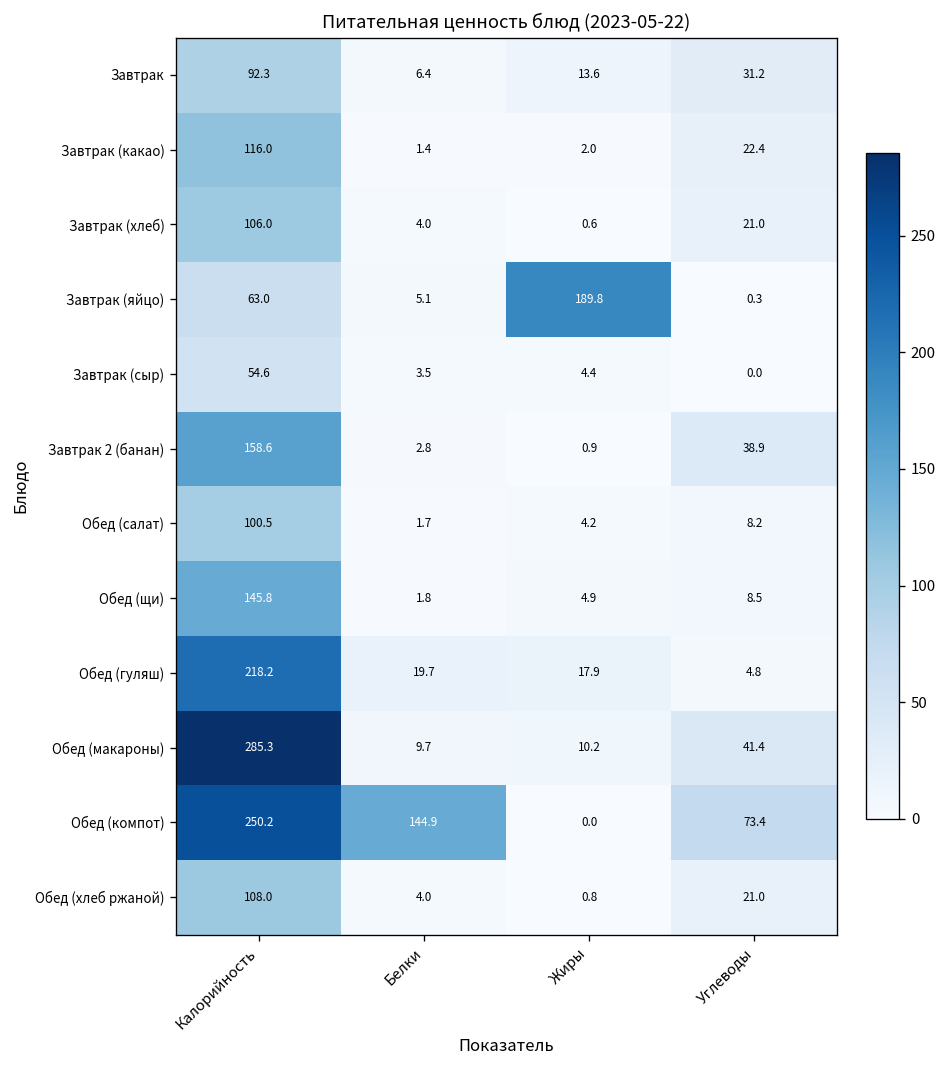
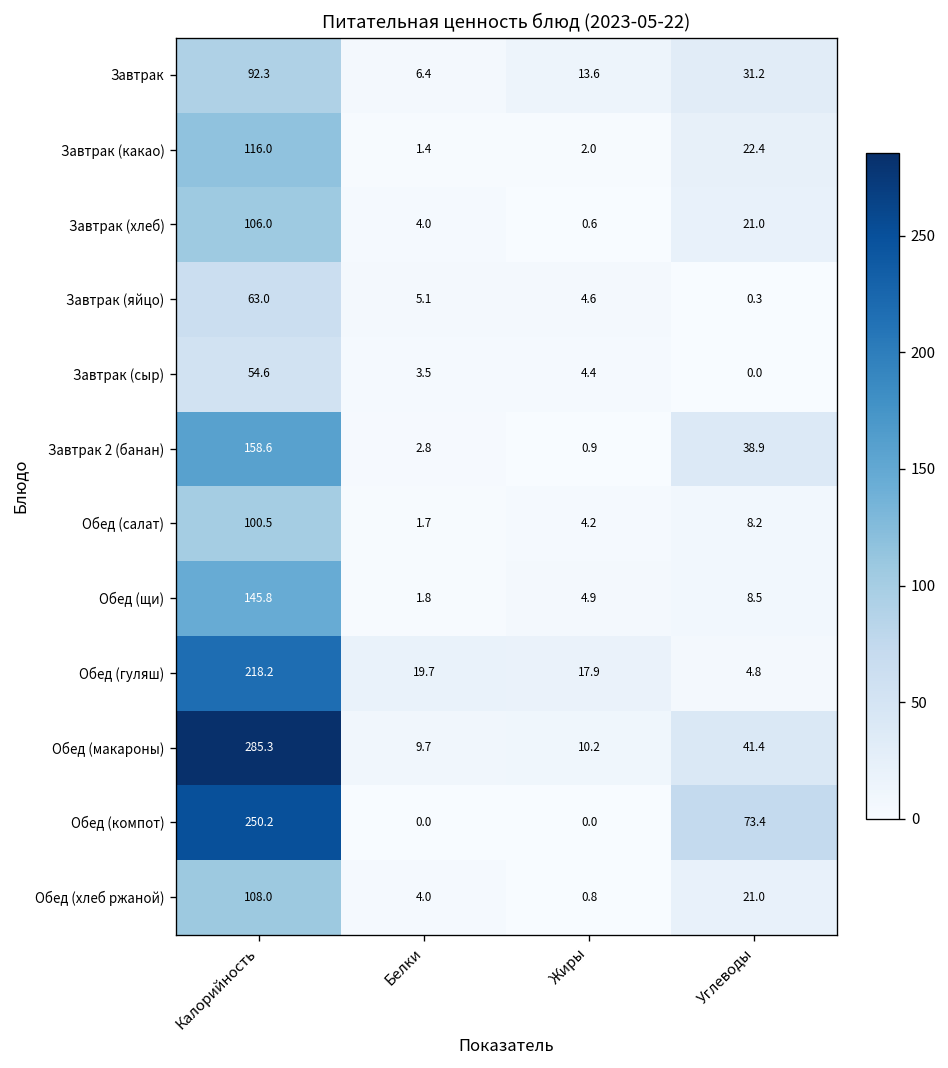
  {
    "Завтрак": {
      "Калорийность": 92.3,
      "Белки": 6.4,
      "Жиры": 13.6,
      "Углеводы": 31.2
    },
    "Завтрак (какао)": {
      "Калорийность": 116.0,
      "Белки": 1.4,
      "Жиры": 2.0,
      "Углеводы": 22.4
    },
    "Завтрак (хлеб)": {
      "Калорийность": 106.0,
      "Белки": 4.0,
      "Жиры": 0.6,
      "Углеводы": 21.0
    },
    "Завтрак (яйцо)": {
      "Калорийность": 63.0,
      "Белки": 5.1,
-     "Жиры": 189.8,
+     "Жиры": 4.6,
      "Углеводы": 0.3
    },
    "Завтрак (сыр)": {
      "Калорийность": 54.6,
      "Белки": 3.5,
      "Жиры": 4.4,
      "Углеводы": 0.0
    },
    "Завтрак 2 (банан)": {
      "Калорийность": 158.6,
      "Белки": 2.8,
      "Жиры": 0.9,
      "Углеводы": 38.9
    },
    "Обед (салат)": {
      "Калорийность": 100.5,
      "Белки": 1.7,
      "Жиры": 4.2,
      "Углеводы": 8.2
    },
    "Обед (щи)": {
      "Калорийность": 145.8,
      "Белки": 1.8,
      "Жиры": 4.9,
      "Углеводы": 8.5
    },
    "Обед (гуляш)": {
      "Калорийность": 218.2,
      "Белки": 19.7,
      "Жиры": 17.9,
      "Углеводы": 4.8
    },
    "Обед (макароны)": {
      "Калорийность": 285.3,
      "Белки": 9.7,
      "Жиры": 10.2,
      "Углеводы": 41.4
    },
    "Обед (компот)": {
      "Калорийность": 250.2,
-     "Белки": 144.9,
+     "Белки": 0.0,
      "Жиры": 0.0,
      "Углеводы": 73.4
    },
    "Обед (хлеб ржаной)": {
      "Калорийность": 108.0,
      "Белки": 4.0,
      "Жиры": 0.8,
      "Углеводы": 21.0
    }
  }
